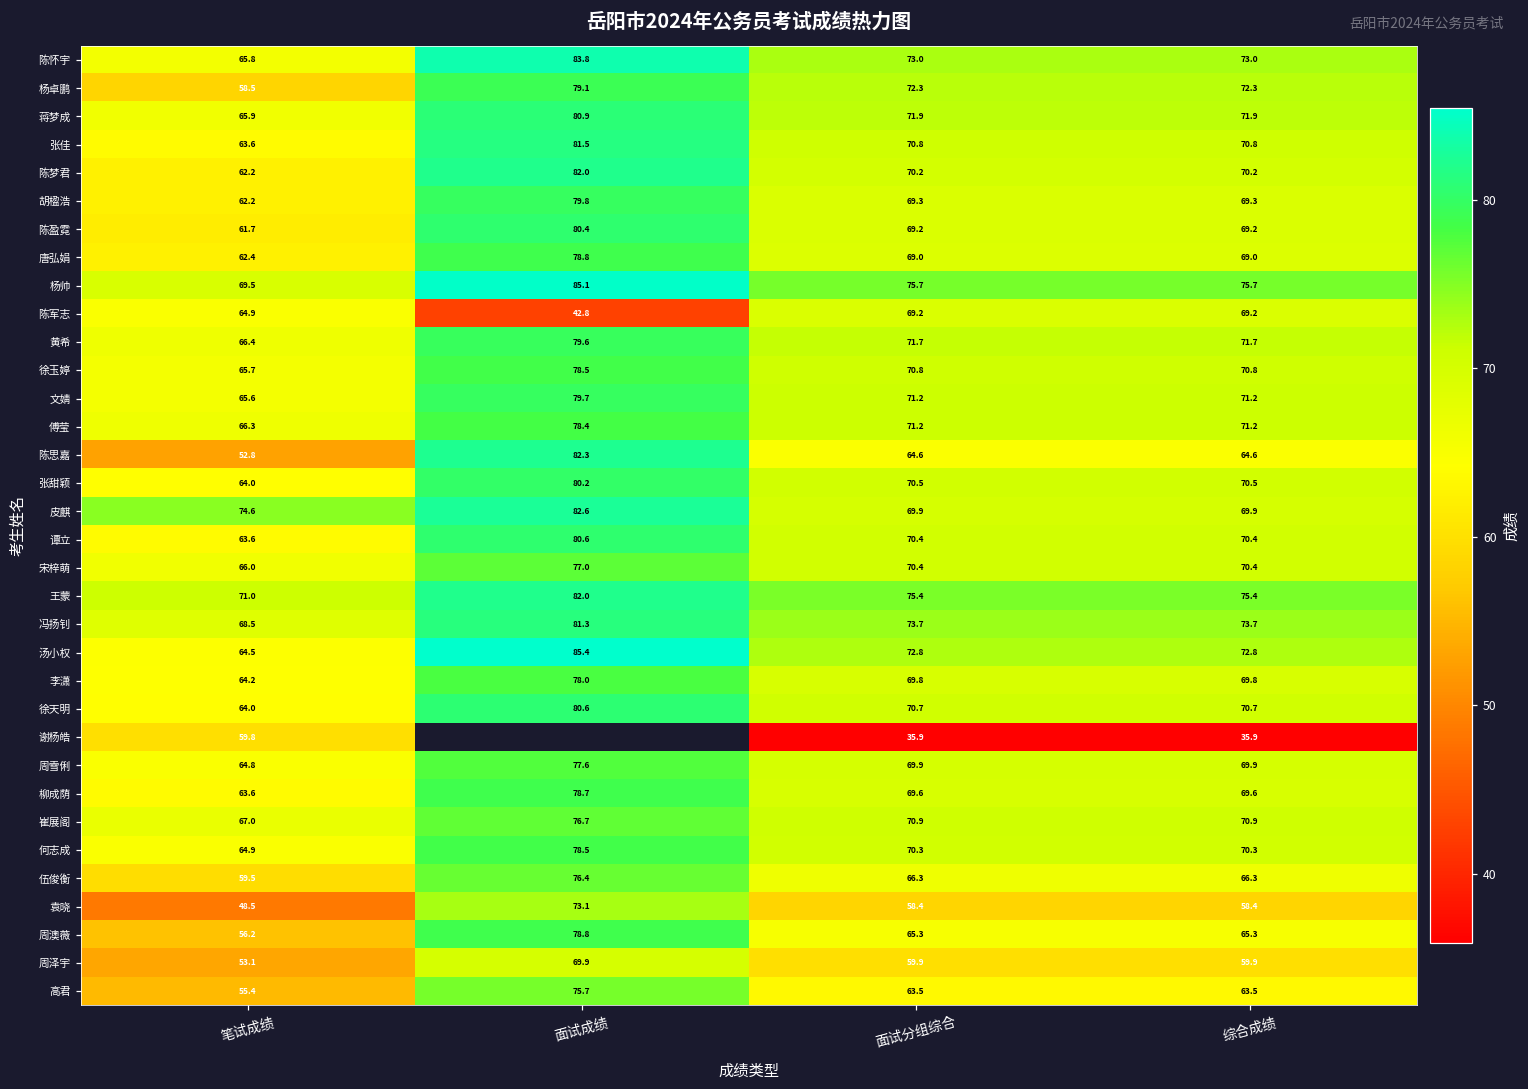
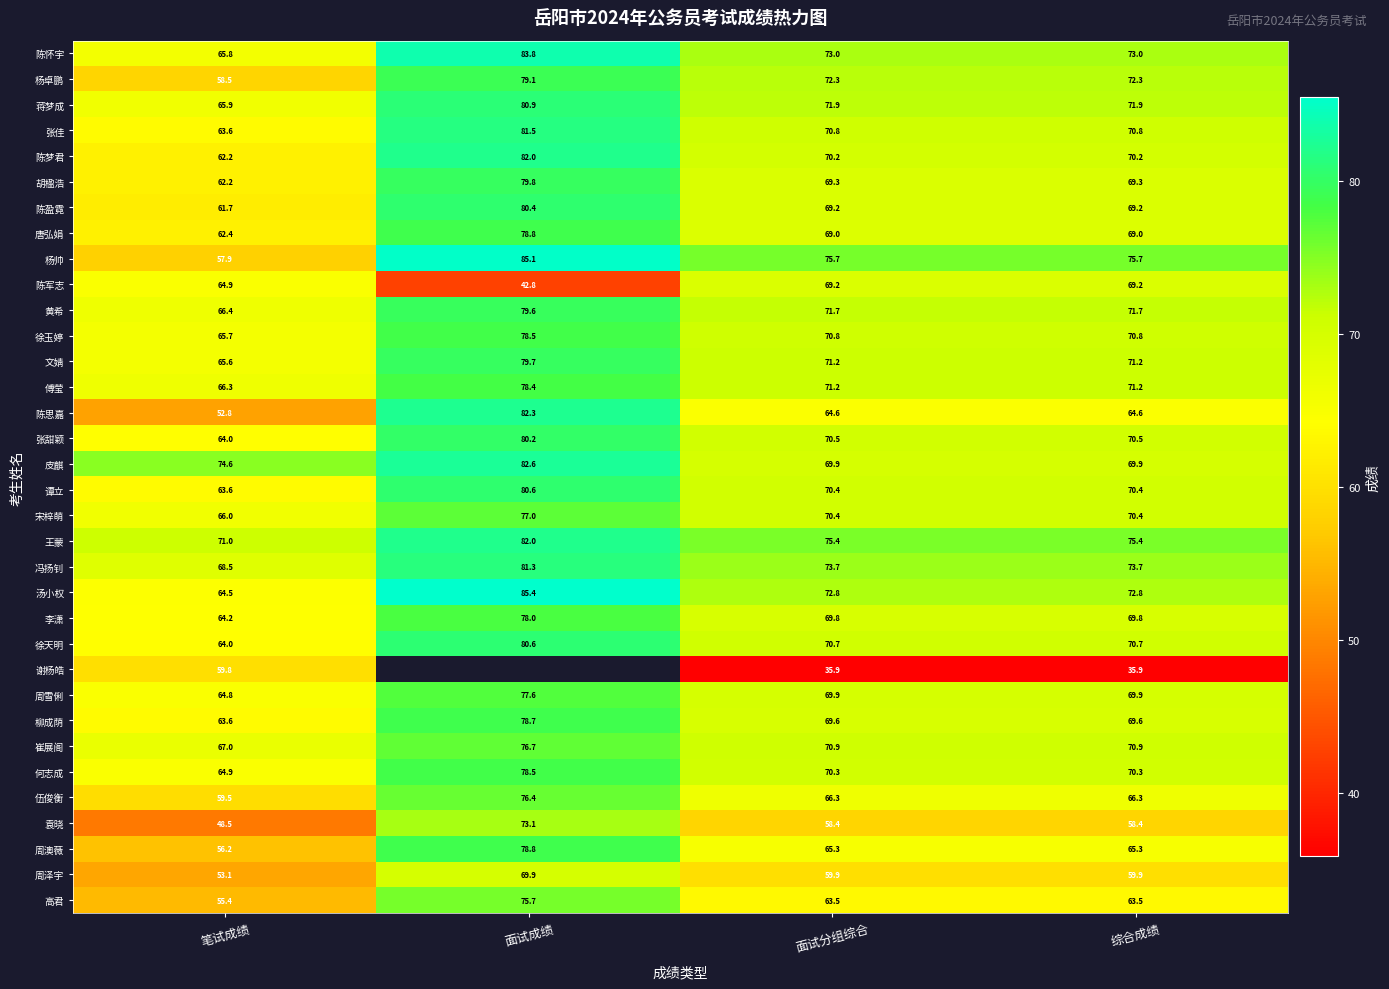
  {
    "陈怀宇": {
      "笔试成绩": 65.8,
      "面试成绩": 83.8,
      "面试分组综合": 73.0,
      "综合成绩": 73.0
    },
    "杨卓鹏": {
      "笔试成绩": 58.5,
      "面试成绩": 79.1,
      "面试分组综合": 72.3,
      "综合成绩": 72.3
    },
    "蒋梦成": {
      "笔试成绩": 65.9,
      "面试成绩": 80.9,
      "面试分组综合": 71.9,
      "综合成绩": 71.9
    },
    "张佳": {
      "笔试成绩": 63.6,
      "面试成绩": 81.5,
      "面试分组综合": 70.8,
      "综合成绩": 70.8
    },
    "陈梦君": {
      "笔试成绩": 62.2,
      "面试成绩": 82.0,
      "面试分组综合": 70.2,
      "综合成绩": 70.2
    },
    "胡楹浩": {
      "笔试成绩": 62.2,
      "面试成绩": 79.8,
      "面试分组综合": 69.3,
      "综合成绩": 69.3
    },
    "陈盈霓": {
      "笔试成绩": 61.7,
      "面试成绩": 80.4,
      "面试分组综合": 69.2,
      "综合成绩": 69.2
    },
    "唐弘娟": {
      "笔试成绩": 62.4,
      "面试成绩": 78.8,
      "面试分组综合": 69.0,
      "综合成绩": 69.0
    },
    "杨帅": {
-     "笔试成绩": 69.5,
+     "笔试成绩": 57.9,
      "面试成绩": 85.1,
      "面试分组综合": 75.7,
      "综合成绩": 75.7
    },
    "陈军志": {
      "笔试成绩": 64.9,
      "面试成绩": 42.8,
      "面试分组综合": 69.2,
      "综合成绩": 69.2
    },
    "黄希": {
      "笔试成绩": 66.4,
      "面试成绩": 79.6,
      "面试分组综合": 71.7,
      "综合成绩": 71.7
    },
    "徐玉婷": {
      "笔试成绩": 65.7,
      "面试成绩": 78.5,
      "面试分组综合": 70.8,
      "综合成绩": 70.8
    },
    "文婧": {
      "笔试成绩": 65.6,
      "面试成绩": 79.7,
      "面试分组综合": 71.2,
      "综合成绩": 71.2
    },
    "傅莹": {
      "笔试成绩": 66.3,
      "面试成绩": 78.4,
      "面试分组综合": 71.2,
      "综合成绩": 71.2
    },
    "陈思嘉": {
      "笔试成绩": 52.8,
      "面试成绩": 82.3,
      "面试分组综合": 64.6,
      "综合成绩": 64.6
    },
    "张甜颖": {
      "笔试成绩": 64.0,
      "面试成绩": 80.2,
      "面试分组综合": 70.5,
      "综合成绩": 70.5
    },
    "皮麒": {
      "笔试成绩": 74.6,
      "面试成绩": 82.6,
      "面试分组综合": 69.9,
      "综合成绩": 69.9
    },
    "谭立": {
      "笔试成绩": 63.6,
      "面试成绩": 80.6,
      "面试分组综合": 70.4,
      "综合成绩": 70.4
    },
    "宋梓萌": {
      "笔试成绩": 66.0,
      "面试成绩": 77.0,
      "面试分组综合": 70.4,
      "综合成绩": 70.4
    },
    "王蒙": {
      "笔试成绩": 71.0,
      "面试成绩": 82.0,
      "面试分组综合": 75.4,
      "综合成绩": 75.4
    },
    "冯扬钊": {
      "笔试成绩": 68.5,
      "面试成绩": 81.3,
      "面试分组综合": 73.7,
      "综合成绩": 73.7
    },
    "汤小权": {
      "笔试成绩": 64.5,
      "面试成绩": 85.4,
      "面试分组综合": 72.8,
      "综合成绩": 72.8
    },
    "李潇": {
      "笔试成绩": 64.2,
      "面试成绩": 78.0,
      "面试分组综合": 69.8,
      "综合成绩": 69.8
    },
    "徐天明": {
      "笔试成绩": 64.0,
      "面试成绩": 80.6,
      "面试分组综合": 70.7,
      "综合成绩": 70.7
    },
    "谢杨皓": {
      "笔试成绩": 59.8,
      "面试分组综合": 35.9,
      "综合成绩": 35.9
    },
    "周雪俐": {
      "笔试成绩": 64.8,
      "面试成绩": 77.6,
      "面试分组综合": 69.9,
      "综合成绩": 69.9
    },
    "柳成荫": {
      "笔试成绩": 63.6,
      "面试成绩": 78.7,
      "面试分组综合": 69.6,
      "综合成绩": 69.6
    },
    "崔展阁": {
      "笔试成绩": 67.0,
      "面试成绩": 76.7,
      "面试分组综合": 70.9,
      "综合成绩": 70.9
    },
    "何志成": {
      "笔试成绩": 64.9,
      "面试成绩": 78.5,
      "面试分组综合": 70.3,
      "综合成绩": 70.3
    },
    "伍俊衡": {
      "笔试成绩": 59.5,
      "面试成绩": 76.4,
      "面试分组综合": 66.3,
      "综合成绩": 66.3
    },
    "袁晓": {
      "笔试成绩": 48.5,
      "面试成绩": 73.1,
      "面试分组综合": 58.4,
      "综合成绩": 58.4
    },
    "周澳薇": {
      "笔试成绩": 56.2,
      "面试成绩": 78.8,
      "面试分组综合": 65.3,
      "综合成绩": 65.3
    },
    "周泽宇": {
      "笔试成绩": 53.1,
      "面试成绩": 69.9,
      "面试分组综合": 59.9,
      "综合成绩": 59.9
    },
    "高君": {
      "笔试成绩": 55.4,
      "面试成绩": 75.7,
      "面试分组综合": 63.5,
      "综合成绩": 63.5
    }
  }
